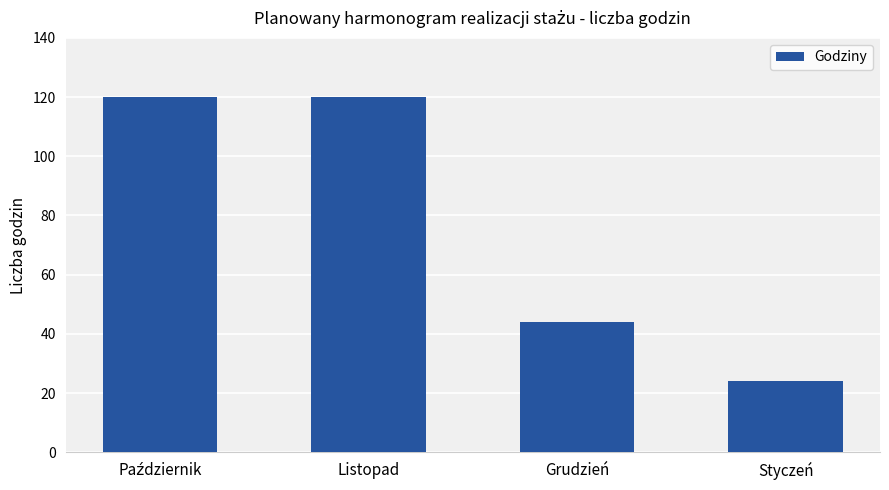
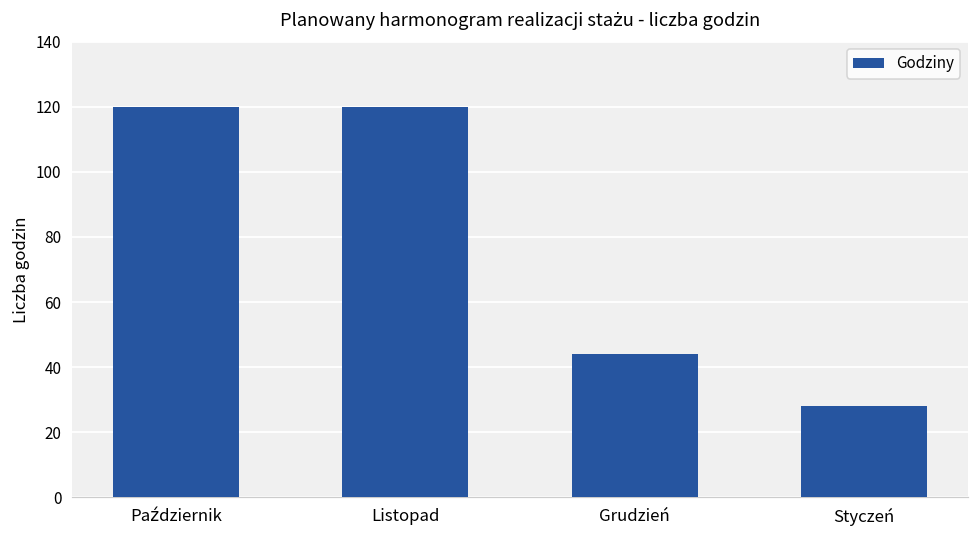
  {
    "Październik": 120,
    "Listopad": 120,
    "Grudzień": 44,
-   "Styczeń": 24
+   "Styczeń": 28
  }
